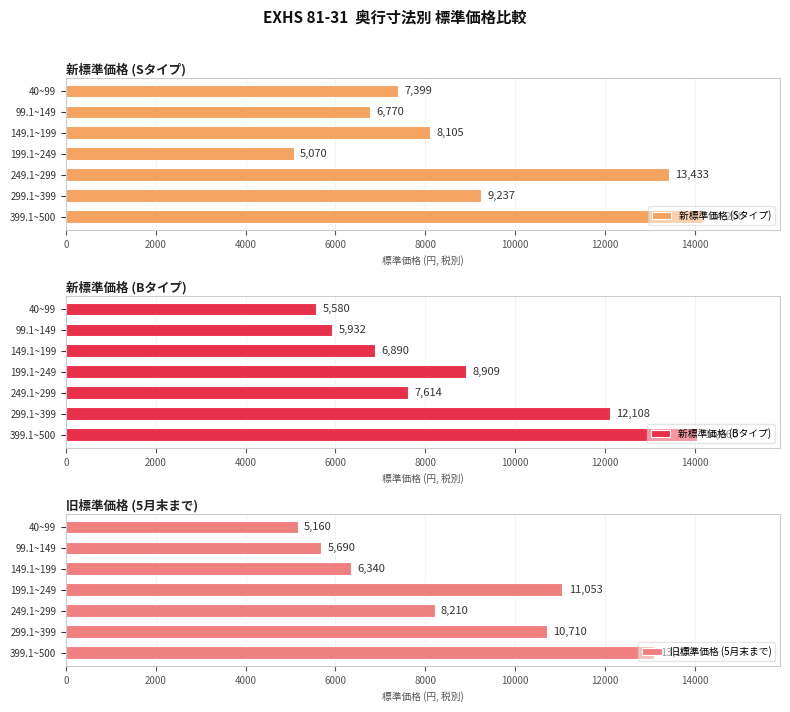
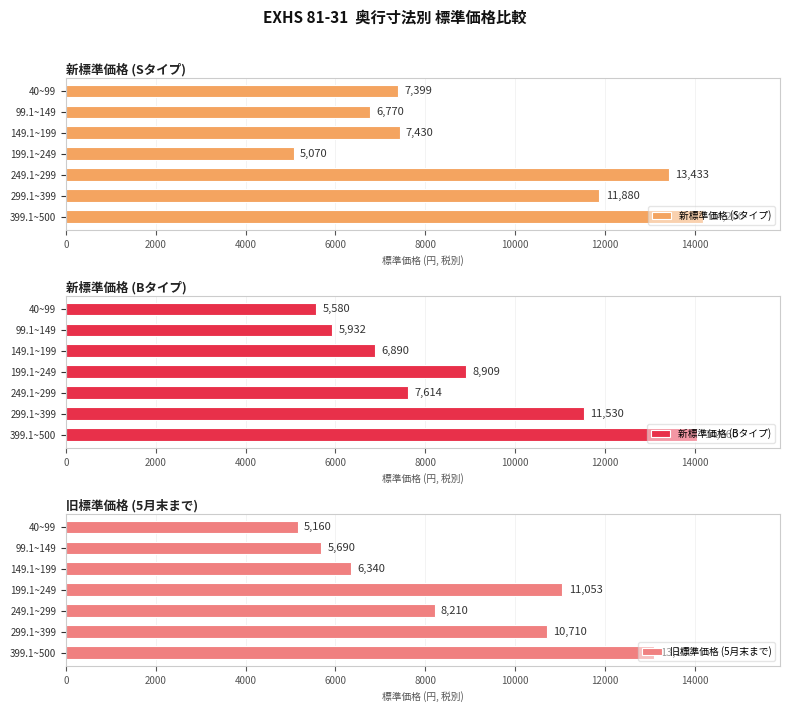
  {
    "新標準価格 (Sタイプ)": {
      "40~99": "7,399",
      "99.1~149": "6,770",
-     "149.1~199": "8,105",
+     "149.1~199": "7,430",
      "199.1~249": "5,070",
      "249.1~299": "13,433",
-     "299.1~399": "9,237"
+     "299.1~399": "11,880"
    },
    "新標準価格 (Bタイプ)": {
      "40~99": "5,580",
      "99.1~149": "5,932",
      "149.1~199": "6,890",
      "199.1~249": "8,909",
      "249.1~299": "7,614",
-     "299.1~399": "12,108"
+     "299.1~399": "11,530"
    },
    "旧標準価格 (5月末まで)": {
      "40~99": "5,160",
      "99.1~149": "5,690",
      "149.1~199": "6,340",
      "199.1~249": "11,053",
      "249.1~299": "8,210",
      "299.1~399": "10,710"
    }
  }
